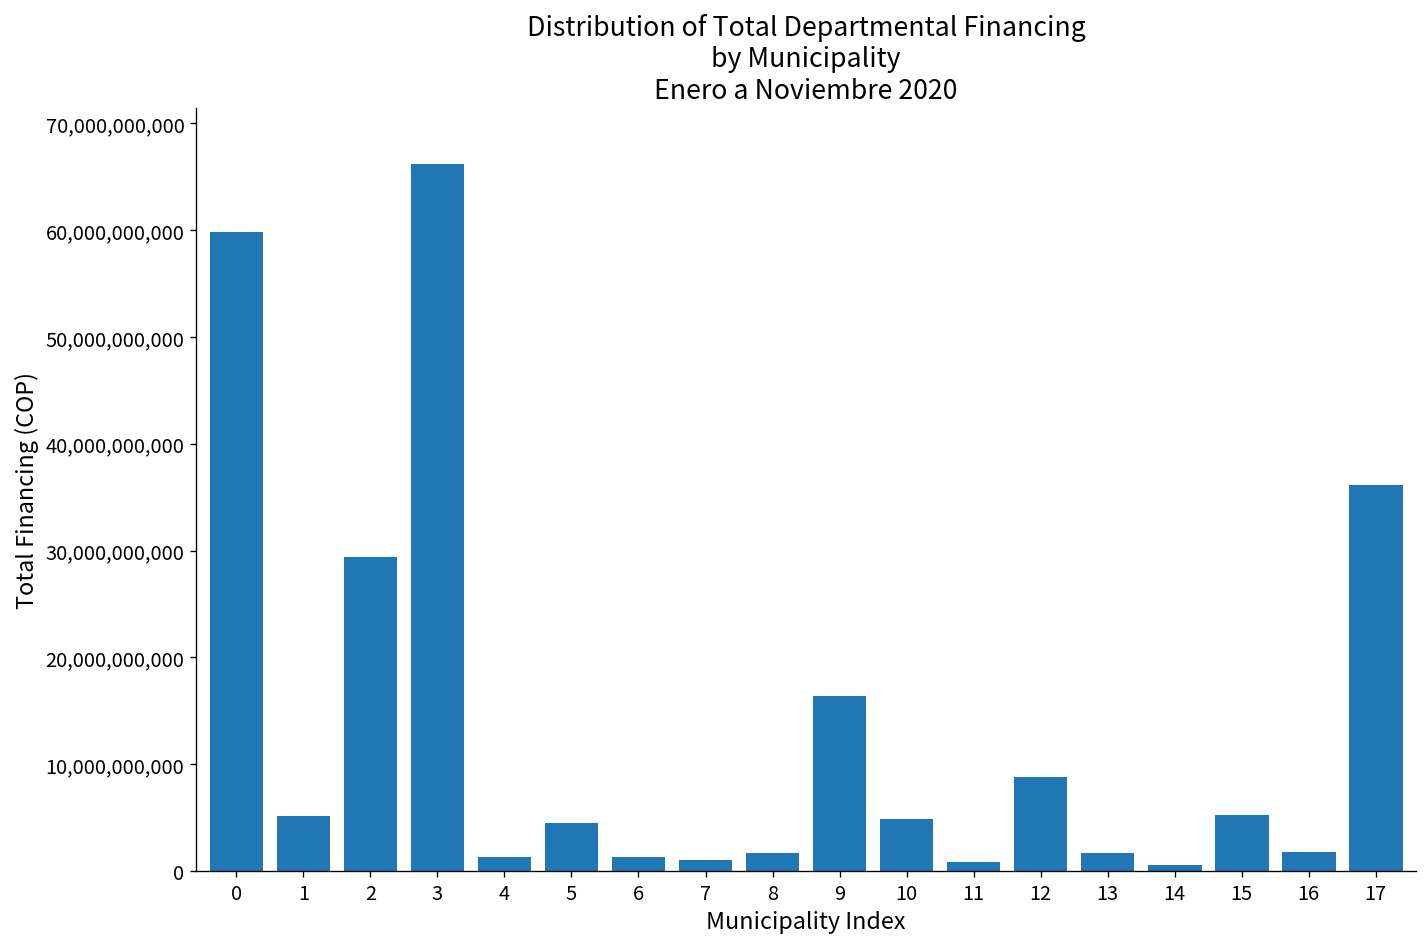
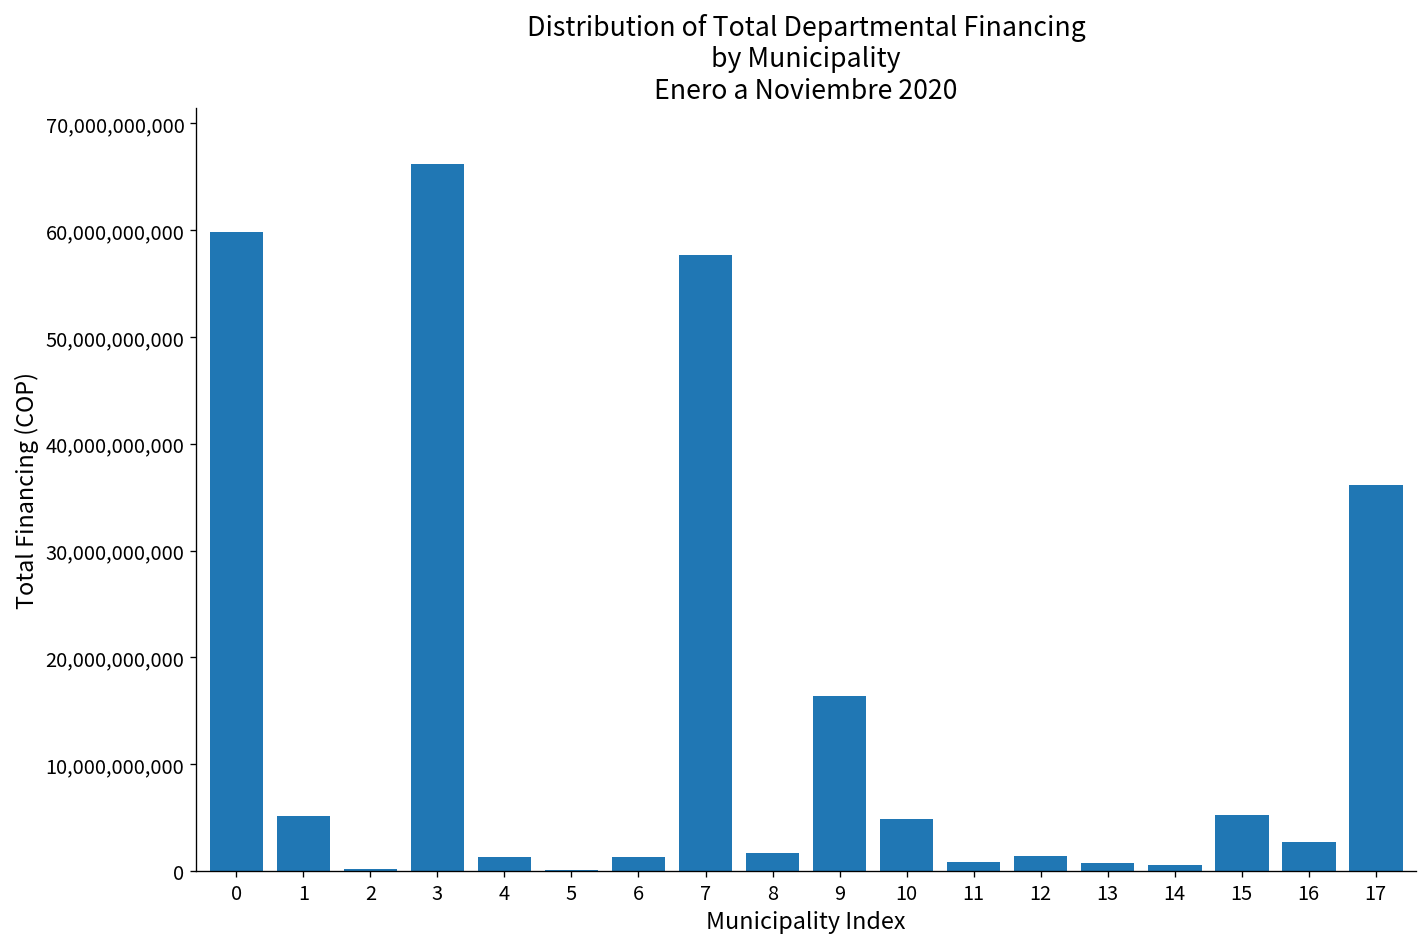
  {
    "0": "60,000,000,000",
    "1": "5,000,000,000",
-   "2": "29,000,000,000",
+   "2": "0",
    "3": "66,000,000,000",
    "4": "1,000,000,000",
-   "5": "4,000,000,000",
+   "5": "0",
    "6": "1,000,000,000",
-   "7": "1,000,000,000",
+   "7": "58,000,000,000",
    "8": "2,000,000,000",
    "9": "16,000,000,000",
    "10": "5,000,000,000",
    "11": "1,000,000,000",
-   "12": "9,000,000,000",
-   "13": "2,000,000,000",
+   "12": "1,000,000,000",
+   "13": "1,000,000,000",
    "14": "1,000,000,000",
    "15": "5,000,000,000",
-   "16": "2,000,000,000",
+   "16": "3,000,000,000",
    "17": "36,000,000,000"
  }
